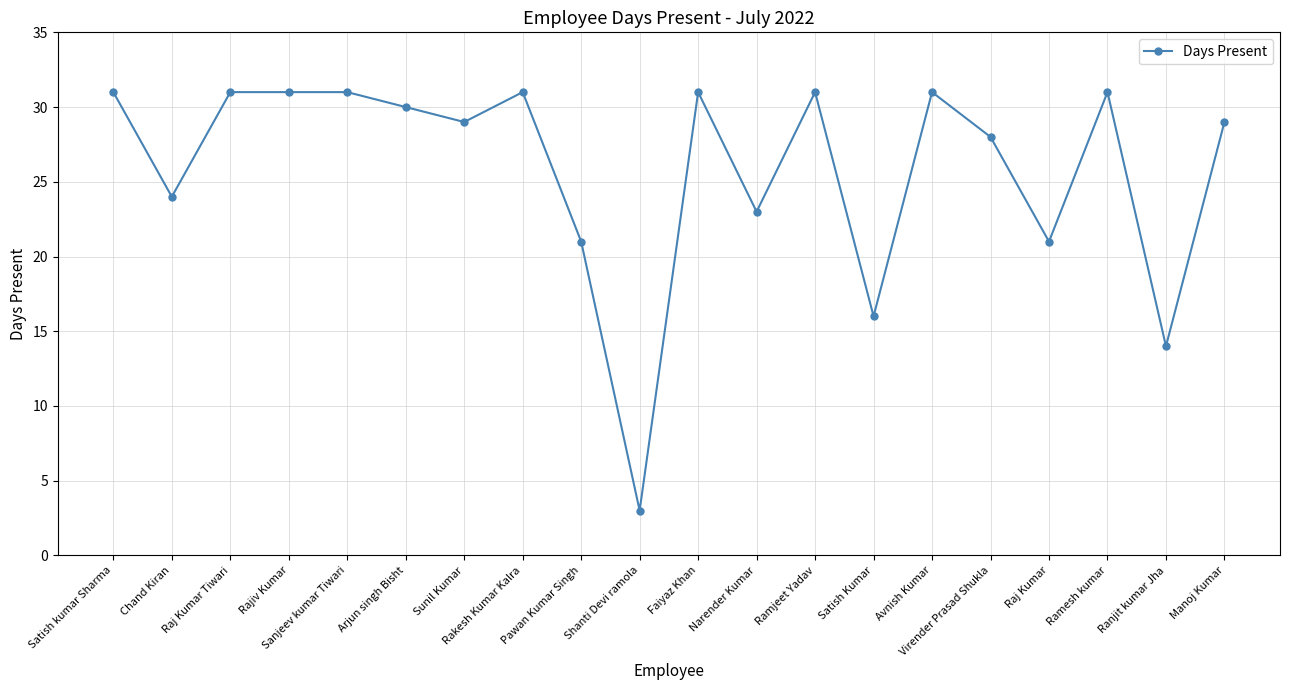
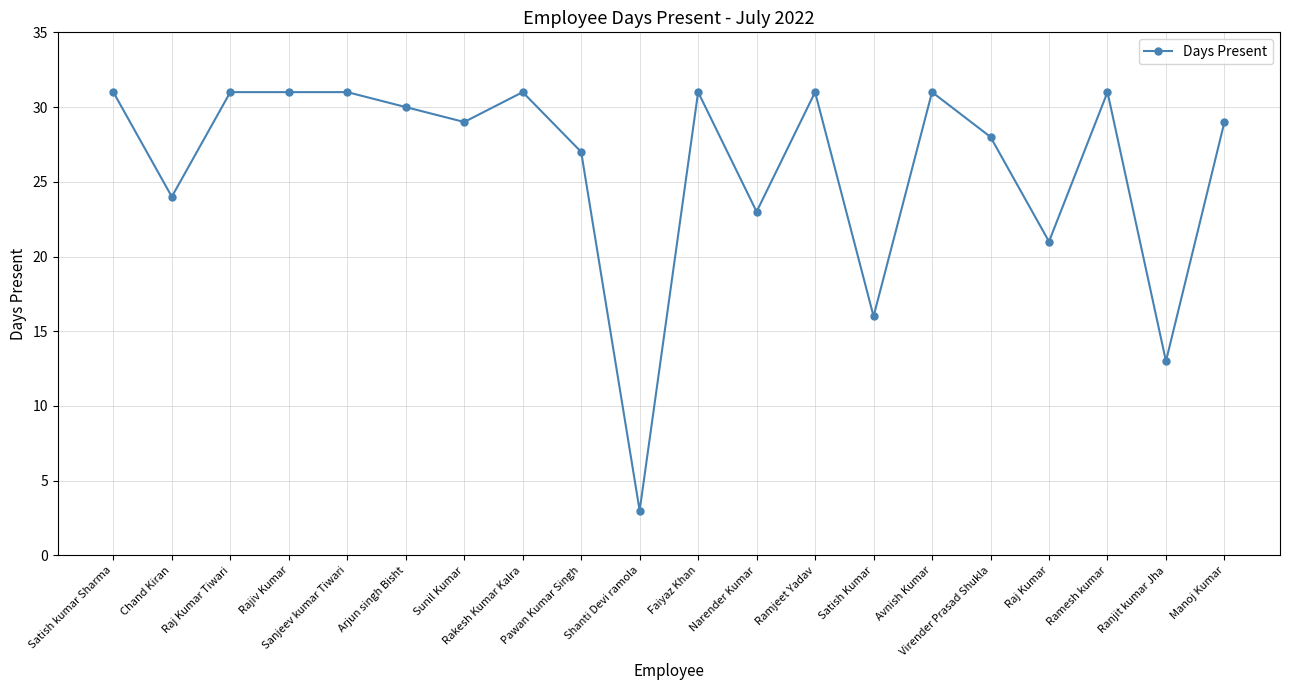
  {
    "Satish kumar Sharma": 31,
    "Chand Kiran": 24,
    "Raj Kumar Tiwari": 31,
    "Rajiv Kumar": 31,
    "Sanjeev kumar Tiwari": 31,
    "Arjun singh Bisht": 30,
    "Sunil Kumar": 29,
    "Rakesh Kumar Kalra": 31,
-   "Pawan Kumar Singh": 21,
+   "Pawan Kumar Singh": 27,
    "Shanti Devi ramola": 3,
    "Faiyaz Khan": 31,
    "Narender Kumar": 23,
    "Ramjeet Yadav": 31,
    "Satish Kumar": 16,
    "Avnish Kumar": 31,
    "Virender Prasad Shukla": 28,
    "Raj Kumar": 21,
    "Ramesh kumar": 31,
-   "Ranjit kumar Jha": 14,
+   "Ranjit kumar Jha": 13,
    "Manoj Kumar": 29
  }
